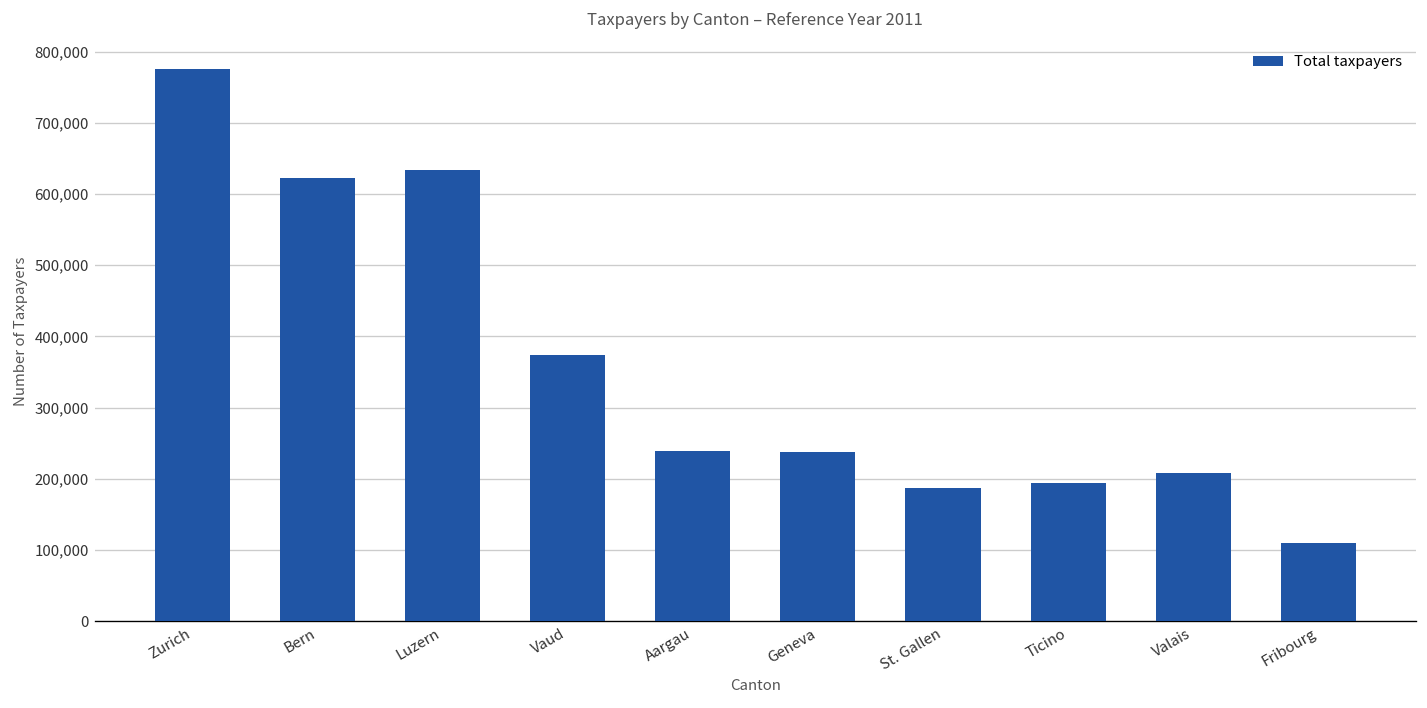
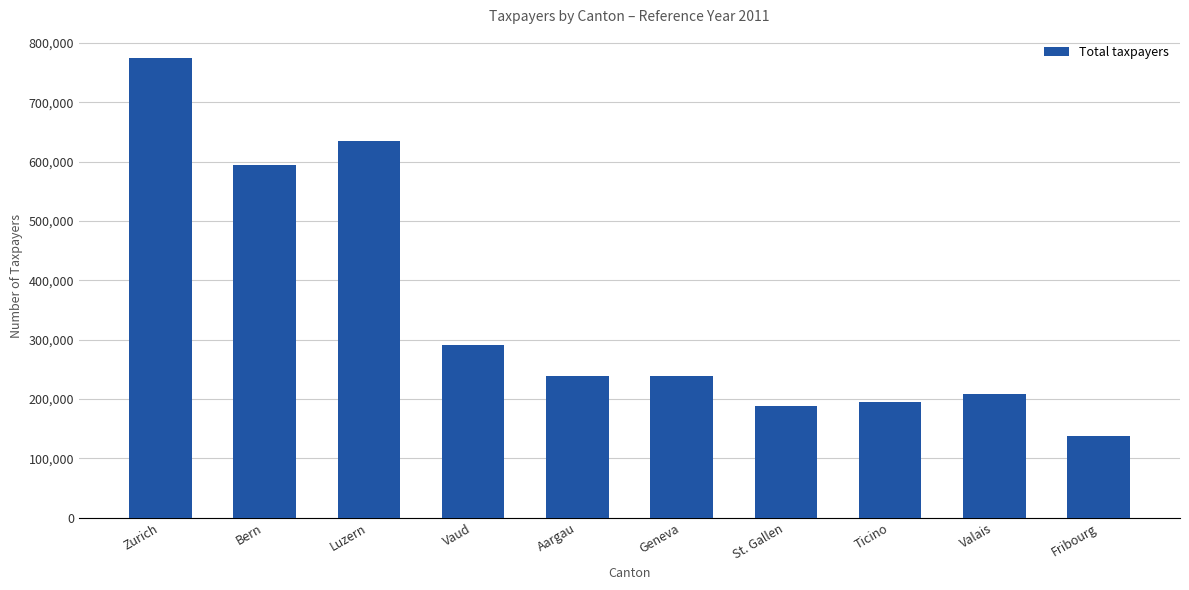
  {
    "Zurich": "770,000",
-   "Bern": "620,000",
+   "Bern": "590,000",
    "Luzern": "630,000",
-   "Vaud": "370,000",
+   "Vaud": "290,000",
    "Aargau": "240,000",
    "Geneva": "240,000",
    "St. Gallen": "190,000",
    "Ticino": "190,000",
    "Valais": "210,000",
-   "Fribourg": "110,000"
+   "Fribourg": "140,000"
  }
